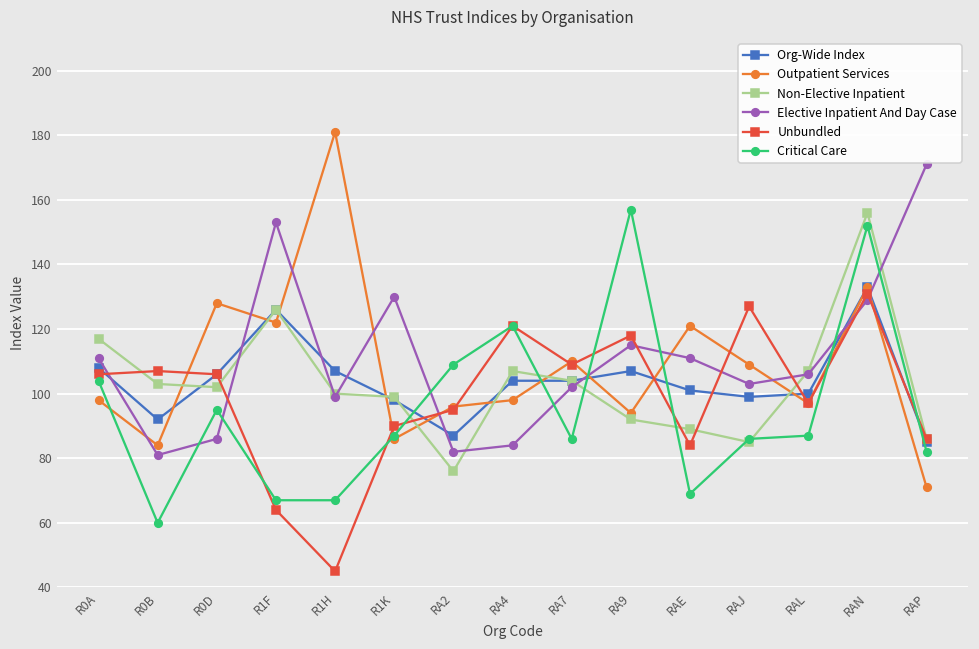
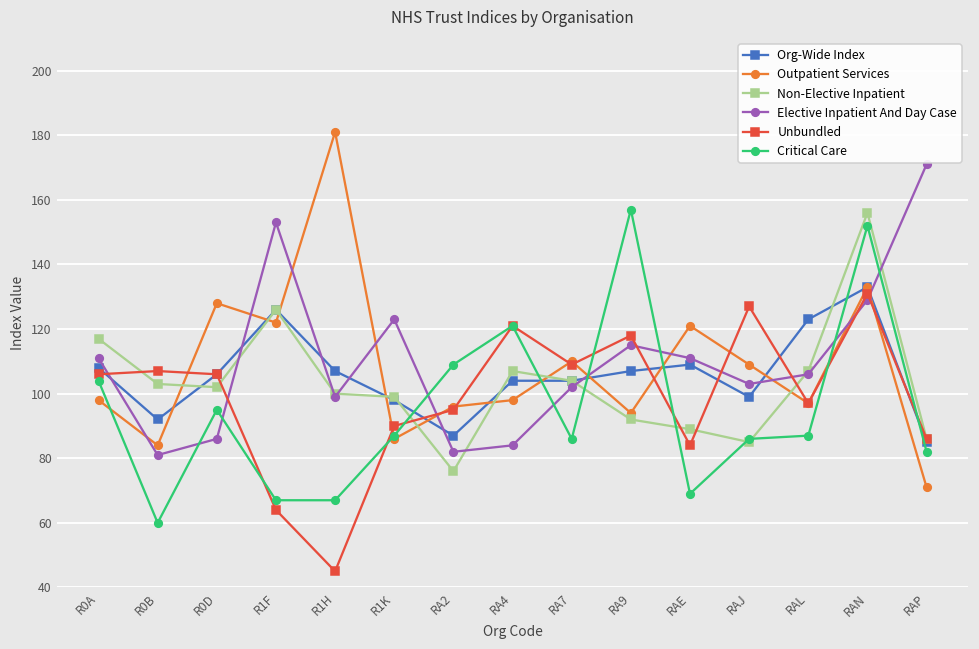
  {
    "Org-Wide Index": {
      "R0A": 108,
      "R0B": 92,
      "R1H": 107,
      "R1K": 98,
      "RA2": 87,
      "RA4": 104,
      "RA9": 107,
-     "RAE": 101,
+     "RAE": 109,
      "RAJ": 99,
-     "RAL": 100,
+     "RAL": 123,
      "RAP": 85
    },
    "Non-Elective Inpatient": {
      "R0A": 117,
      "R0B": 103,
      "R0D": 102,
      "R1H": 100,
      "R1K": 99,
      "RA2": 76,
      "RA4": 107,
      "RA9": 92,
      "RAE": 89,
      "RAJ": 85,
      "RAL": 107,
      "RAN": 156
    },
    "Elective Inpatient And Day Case": {
      "R0A": 111,
      "R0B": 81,
      "R0D": 86,
      "R1F": 153,
      "R1H": 99,
-     "R1K": 130,
+     "R1K": 123,
      "RA2": 82,
      "RA4": 84,
      "RA7": 102,
      "RA9": 115,
      "RAE": 111,
      "RAJ": 103,
      "RAL": 106,
      "RAN": 129,
      "RAP": 171
    },
    "Critical Care": {
      "R0A": 104,
      "R0B": 60,
      "R0D": 95,
      "R1F": 67,
      "R1H": 67,
      "R1K": 87,
      "RA2": 109,
      "RA7": 86,
      "RA9": 157,
      "RAE": 69,
      "RAJ": 86,
      "RAL": 87,
      "RAN": 152,
      "RAP": 82
    }
  }
